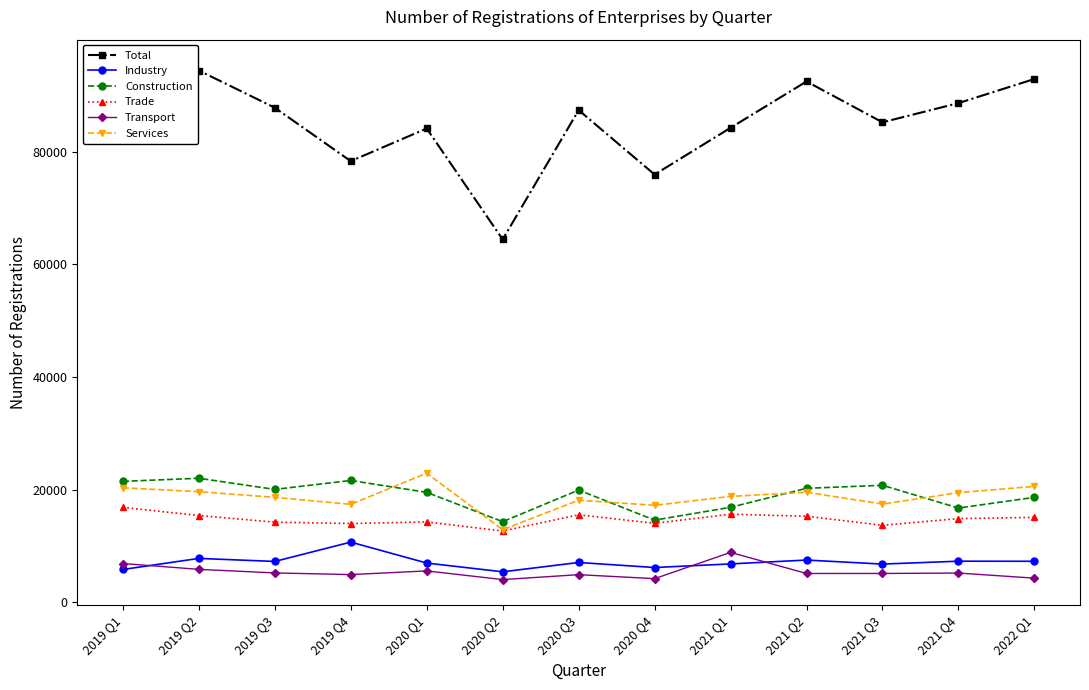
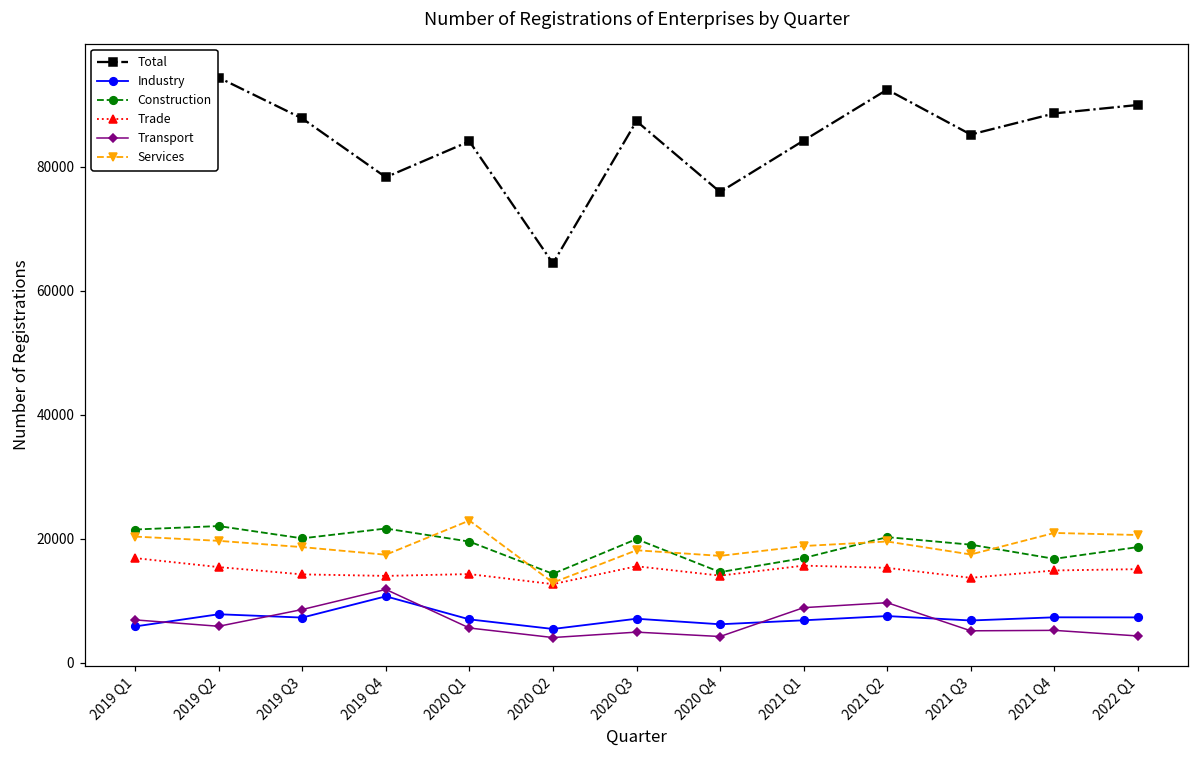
  {
    "Total": {
      "2019 Q2": 94000,
      "2019 Q3": 88000,
      "2019 Q4": 78000,
      "2020 Q1": 84000,
      "2020 Q2": 64000,
      "2020 Q3": 87000,
      "2020 Q4": 76000,
      "2021 Q1": 84000,
      "2021 Q2": 92000,
      "2021 Q3": 85000,
      "2021 Q4": 89000,
-     "2022 Q1": 93000
+     "2022 Q1": 90000
    },
    "Industry": {
      "2019 Q1": 6000,
      "2019 Q2": 8000,
      "2019 Q3": 7000,
      "2019 Q4": 11000,
      "2020 Q1": 7000,
      "2020 Q2": 5000,
      "2020 Q3": 7000,
      "2020 Q4": 6000,
      "2021 Q1": 7000,
      "2021 Q2": 8000,
      "2021 Q3": 7000,
      "2021 Q4": 7000,
      "2022 Q1": 7000
    },
    "Construction": {
      "2019 Q1": 21000,
      "2019 Q2": 22000,
      "2019 Q3": 20000,
      "2019 Q4": 22000,
      "2020 Q1": 20000,
      "2020 Q2": 14000,
      "2020 Q3": 20000,
      "2020 Q4": 15000,
      "2021 Q1": 17000,
      "2021 Q2": 20000,
-     "2021 Q3": 21000,
+     "2021 Q3": 19000,
      "2021 Q4": 17000,
      "2022 Q1": 19000
    },
    "Trade": {
      "2019 Q1": 17000,
      "2019 Q2": 15000,
      "2019 Q3": 14000,
      "2019 Q4": 14000,
      "2020 Q1": 14000,
      "2020 Q3": 16000,
      "2020 Q4": 14000,
      "2021 Q1": 16000,
      "2021 Q2": 15000,
      "2021 Q3": 14000,
      "2021 Q4": 15000,
      "2022 Q1": 15000
    },
    "Transport": {
      "2019 Q1": 7000,
      "2019 Q2": 6000,
-     "2019 Q3": 5000,
-     "2019 Q4": 5000,
+     "2019 Q3": 9000,
+     "2019 Q4": 12000,
      "2020 Q1": 6000,
      "2020 Q2": 4000,
      "2020 Q3": 5000,
      "2020 Q4": 4000,
      "2021 Q1": 9000,
-     "2021 Q2": 5000,
+     "2021 Q2": 10000,
      "2021 Q3": 5000,
      "2021 Q4": 5000,
      "2022 Q1": 4000
    },
    "Services": {
      "2019 Q1": 20000,
      "2019 Q2": 20000,
      "2019 Q3": 19000,
      "2019 Q4": 17000,
      "2020 Q1": 23000,
      "2020 Q3": 18000,
      "2020 Q4": 17000,
      "2021 Q1": 19000,
      "2021 Q2": 20000,
      "2021 Q3": 17000,
-     "2021 Q4": 19000,
+     "2021 Q4": 21000,
      "2022 Q1": 21000
    }
  }
